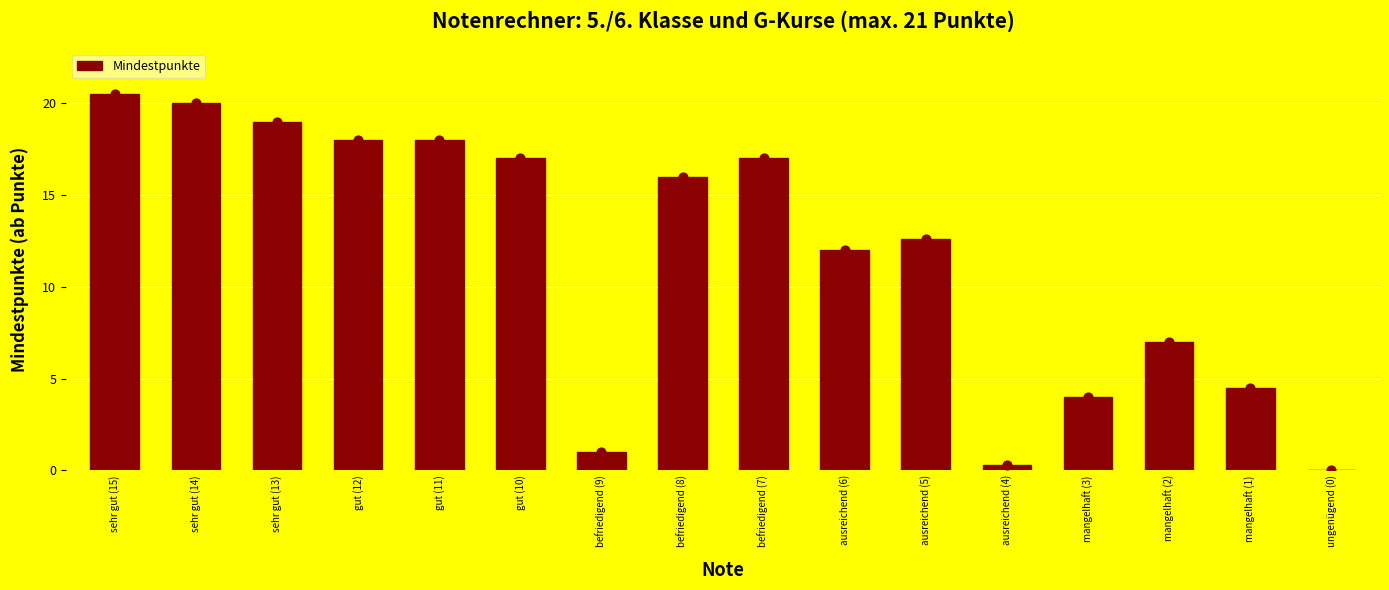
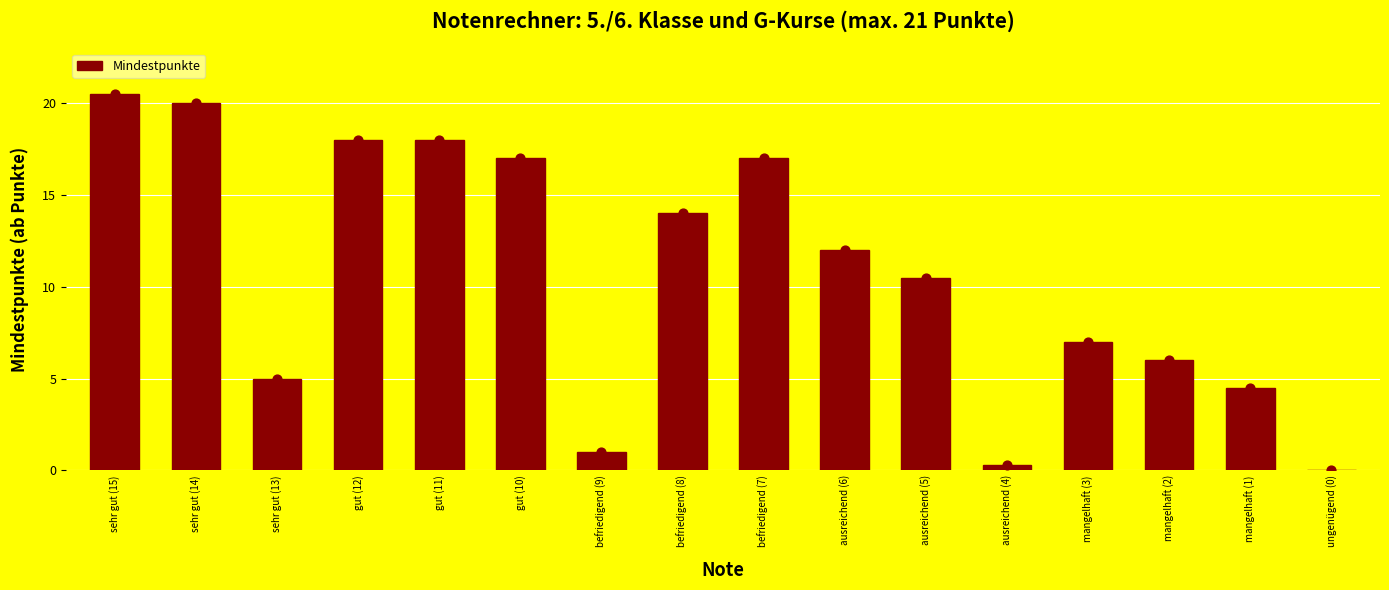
  {
    "sehr gut (15)": 20.5,
    "sehr gut (14)": 20.0,
-   "sehr gut (13)": 19,
+   "sehr gut (13)": 5,
    "gut (12)": 18.0,
    "gut (11)": 18.0,
    "gut (10)": 17.0,
    "befriedigend (9)": 1.0,
-   "befriedigend (8)": 16,
+   "befriedigend (8)": 14,
    "befriedigend (7)": 17.0,
    "ausreichend (6)": 12.0,
-   "ausreichend (5)": 12.6,
+   "ausreichend (5)": 10.5,
    "ausreichend (4)": 0.3,
-   "mangelhaft (3)": 4,
-   "mangelhaft (2)": 7,
+   "mangelhaft (3)": 7,
+   "mangelhaft (2)": 6,
    "mangelhaft (1)": 4.5,
    "ungenügend (0)": 0.0
  }
